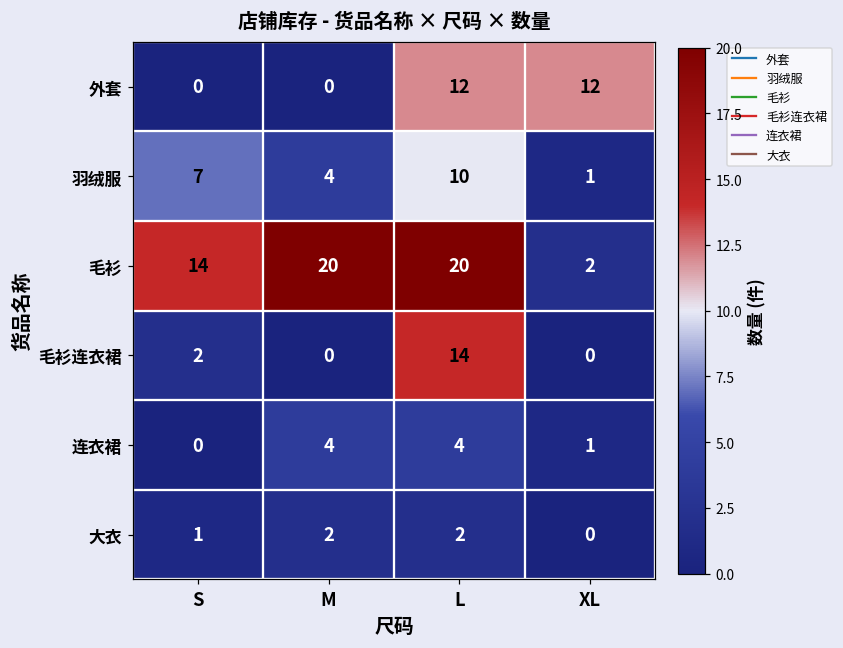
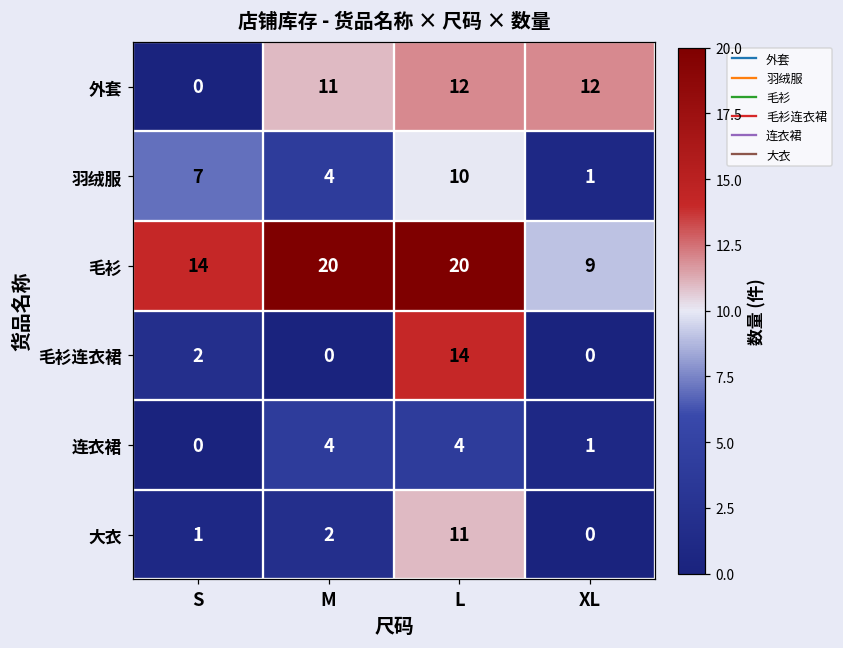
  {
    "外套": {
      "S": 0,
-     "M": 0,
+     "M": 11,
      "L": 12,
      "XL": 12
    },
    "羽绒服": {
      "S": 7,
      "M": 4,
      "L": 10,
      "XL": 1
    },
    "毛衫": {
      "S": 14,
      "M": 20,
      "L": 20,
-     "XL": 2
+     "XL": 9
    },
    "毛衫连衣裙": {
      "S": 2,
      "M": 0,
      "L": 14,
      "XL": 0
    },
    "连衣裙": {
      "S": 0,
      "M": 4,
      "L": 4,
      "XL": 1
    },
    "大衣": {
      "S": 1,
      "M": 2,
-     "L": 2,
+     "L": 11,
      "XL": 0
    }
  }
